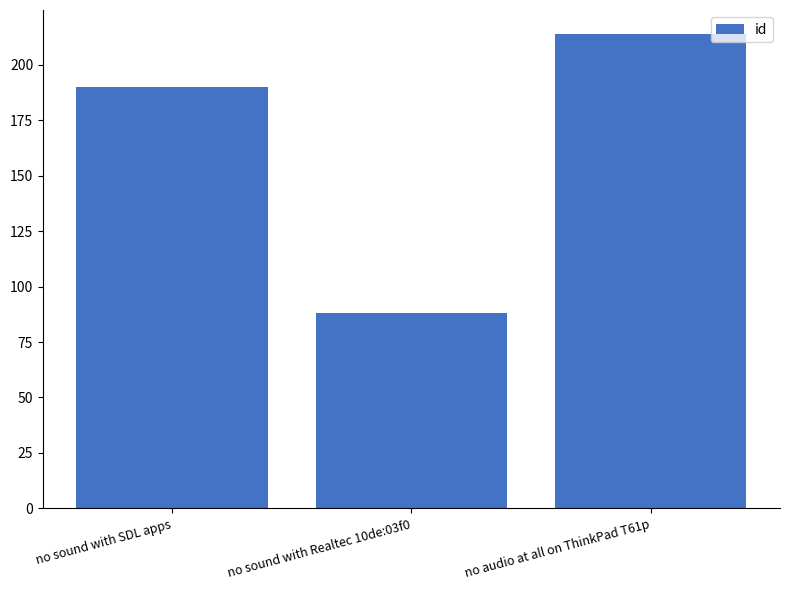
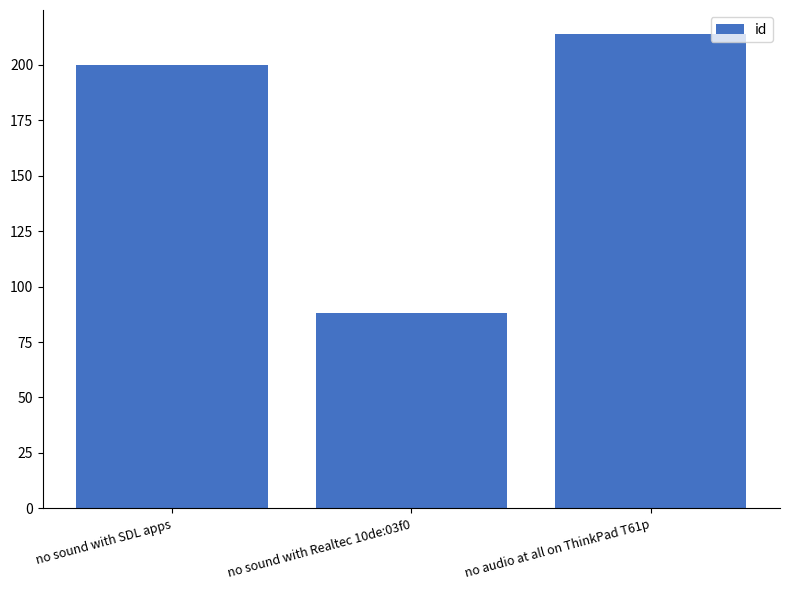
  {
-   "no sound with SDL apps": 190,
+   "no sound with SDL apps": 200,
    "no sound with Realtec 10de:03f0": 88,
    "no audio at all on ThinkPad T61p": 214
  }
